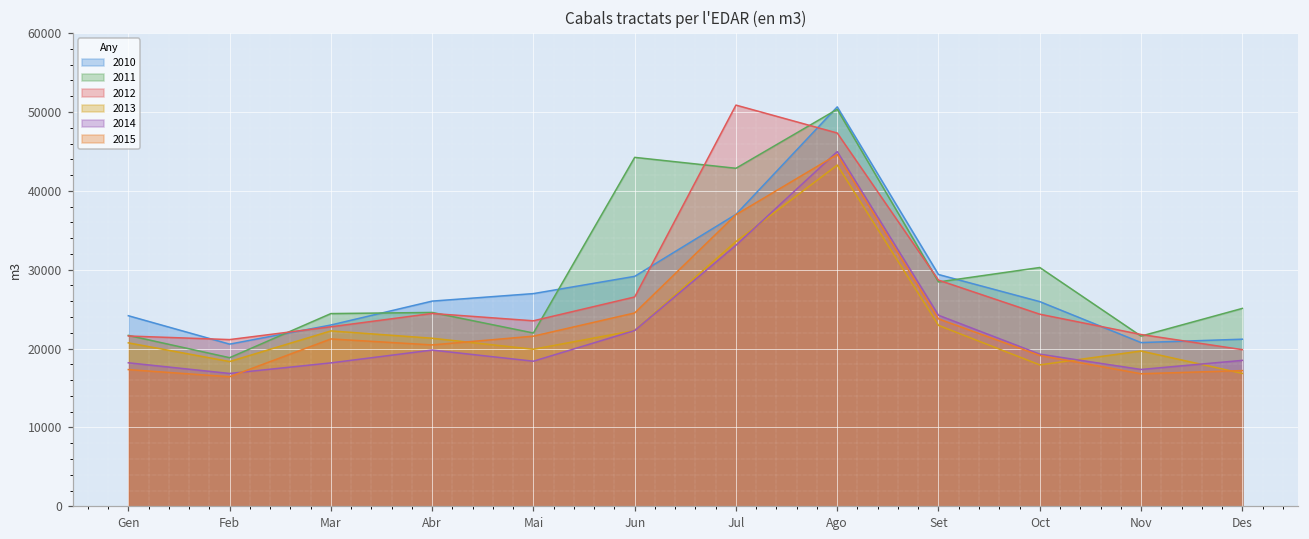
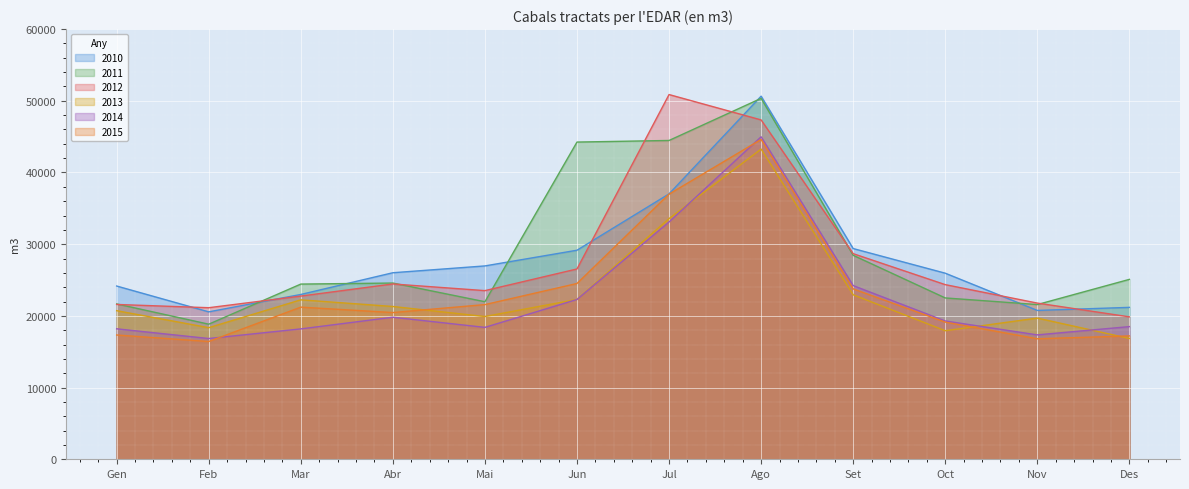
  {
    "2011": {
      "Feb": 19000,
      "Mar": 24000,
      "Mai": 22000,
      "Jun": 44000,
-     "Jul": 43000,
-     "Oct": 30000,
+     "Jul": 44000,
+     "Oct": 23000,
      "Des": 25000
    }
  }
